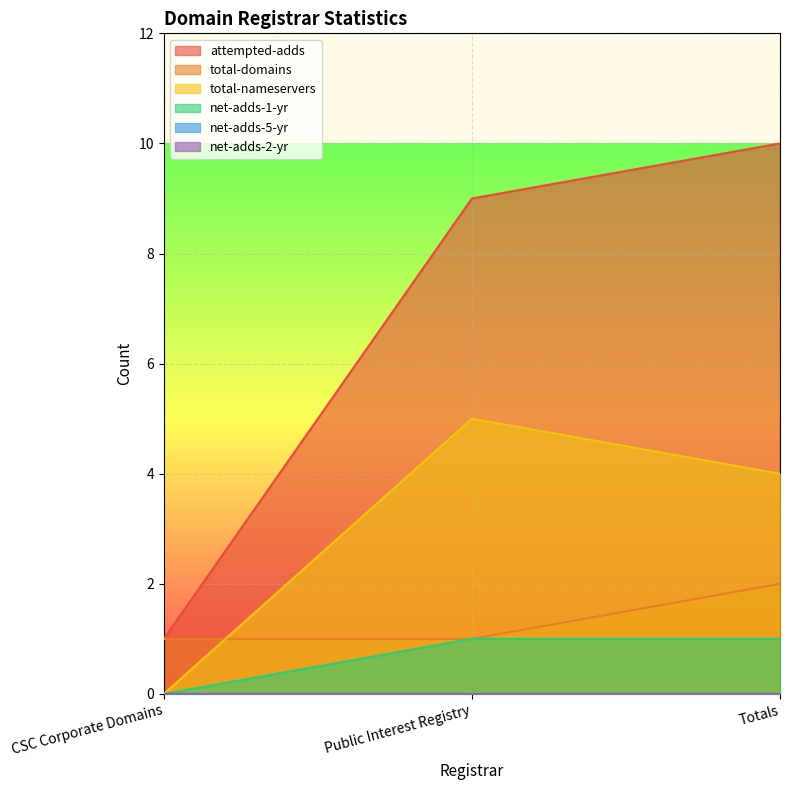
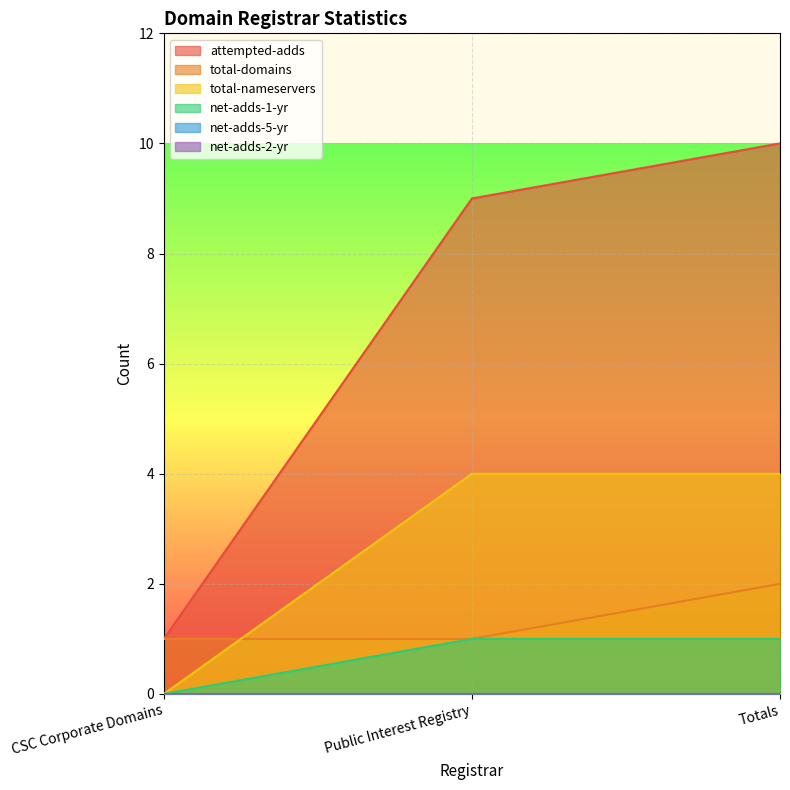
  {
    "total-nameservers": {
-     "Public Interest Registry": 5,
+     "Public Interest Registry": 4,
      "Totals": 4
    },
    "net-adds-1-yr": {
      "Totals": 1
    },
    "net-adds-2-yr": {
      "Public Interest Registry": 0,
      "Totals": 0
    }
  }
